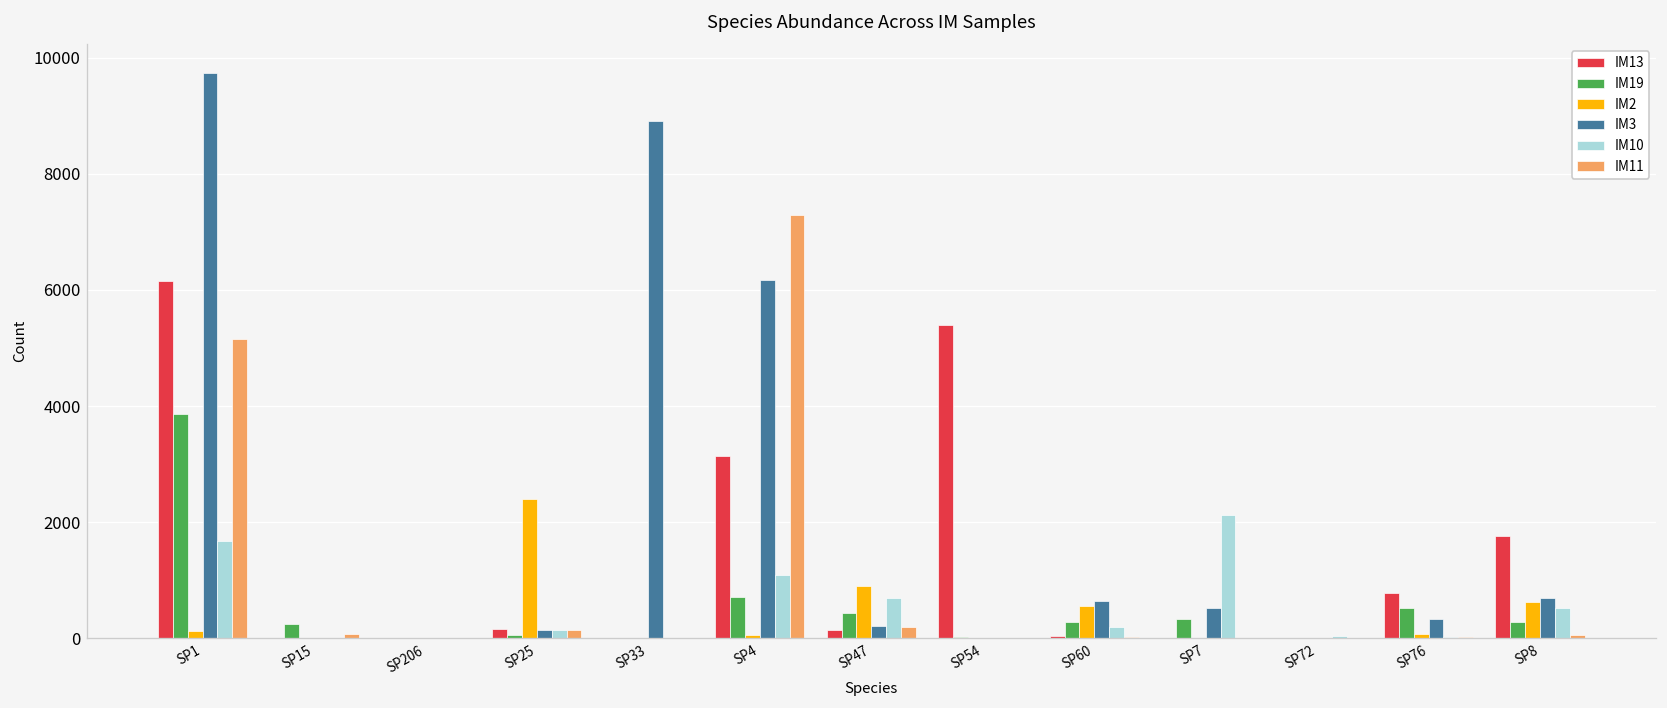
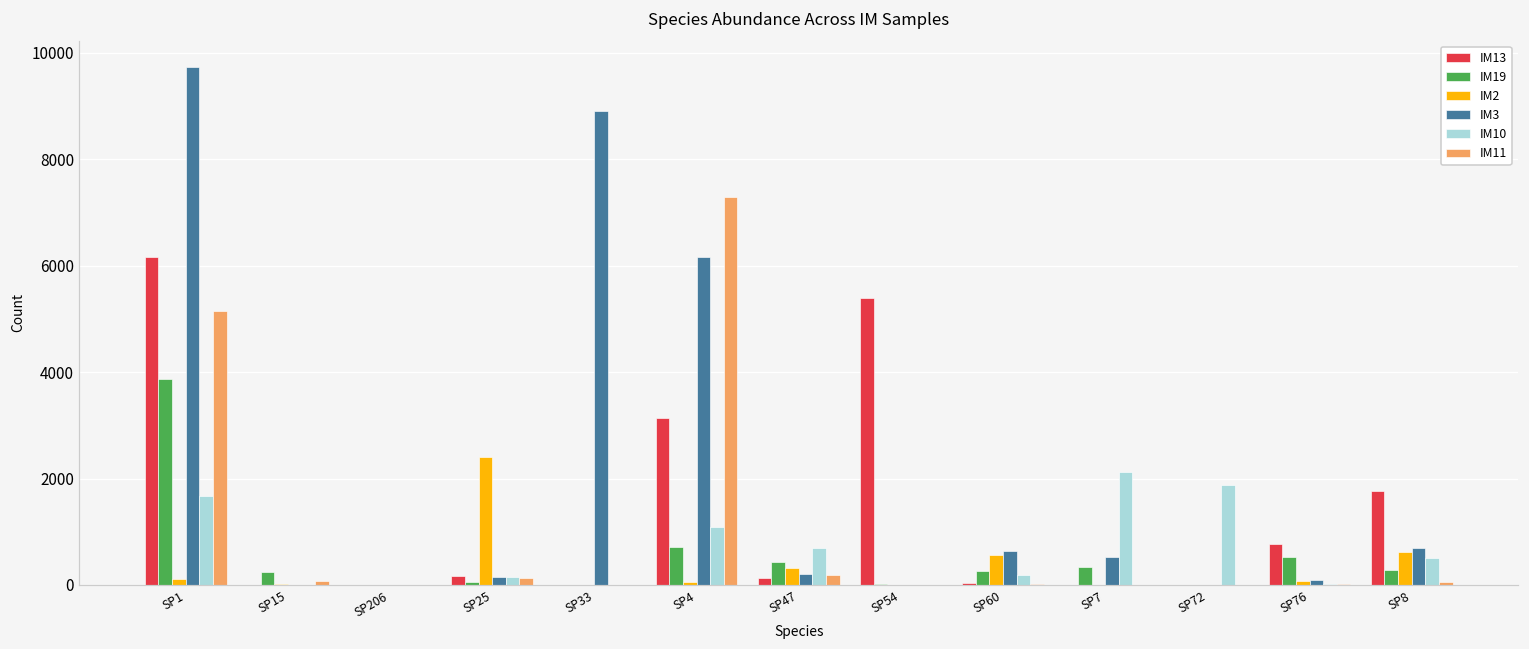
  {
    "IM13": {
      "SP1": 6200,
      "SP206": 0,
      "SP25": 200,
      "SP4": 3100,
      "SP47": 100,
      "SP54": 5400,
      "SP7": 0,
      "SP76": 800,
      "SP8": 1800
    },
    "IM19": {
      "SP1": 3900,
      "SP15": 200,
      "SP206": 0,
      "SP25": 100,
      "SP4": 700,
      "SP47": 400,
      "SP60": 300,
      "SP7": 300,
      "SP76": 500,
      "SP8": 300
    },
    "IM2": {
      "SP1": 100,
      "SP206": 0,
      "SP25": 2400,
      "SP4": 100,
-     "SP47": 900,
+     "SP47": 300,
      "SP54": 0,
      "SP60": 600,
      "SP76": 100,
      "SP8": 600
    },
    "IM3": {
      "SP1": 9700,
      "SP206": 0,
      "SP25": 100,
      "SP33": 8900,
      "SP4": 6200,
      "SP47": 200,
      "SP60": 600,
      "SP7": 500,
-     "SP76": 300,
+     "SP76": 100,
      "SP8": 700
    },
    "IM10": {
      "SP1": 1700,
      "SP15": 0,
      "SP206": 0,
      "SP25": 100,
      "SP4": 1100,
      "SP47": 700,
      "SP54": 0,
      "SP60": 200,
      "SP7": 2100,
-     "SP72": 0,
+     "SP72": 1900,
      "SP8": 500
    },
    "IM11": {
      "SP1": 5200,
      "SP15": 100,
      "SP206": 0,
      "SP25": 100,
      "SP33": 0,
      "SP4": 7300,
      "SP47": 200,
      "SP54": 0,
      "SP8": 100
    }
  }
